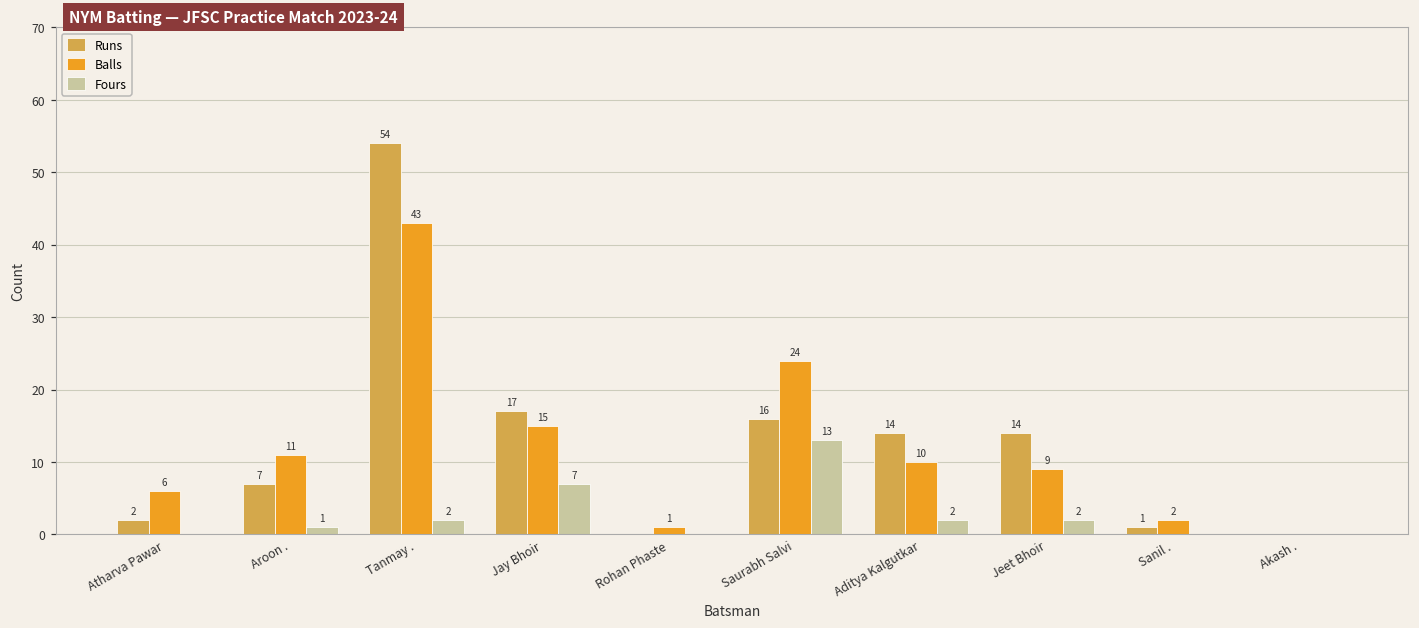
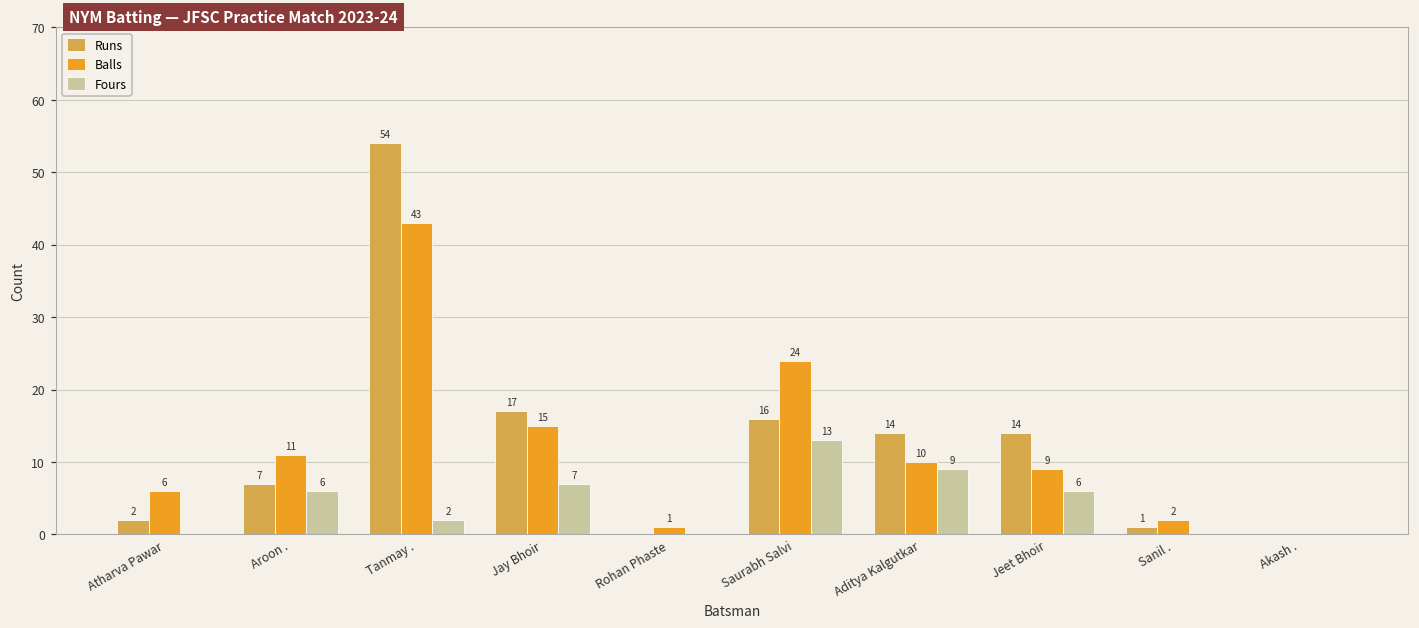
  {
    "Fours": {
-     "Aroon .": 1,
+     "Aroon .": 6,
      "Tanmay .": 2,
      "Jay Bhoir": 7,
      "Saurabh Salvi": 13,
-     "Aditya Kalgutkar": 2,
-     "Jeet Bhoir": 2
+     "Aditya Kalgutkar": 9,
+     "Jeet Bhoir": 6
    }
  }
